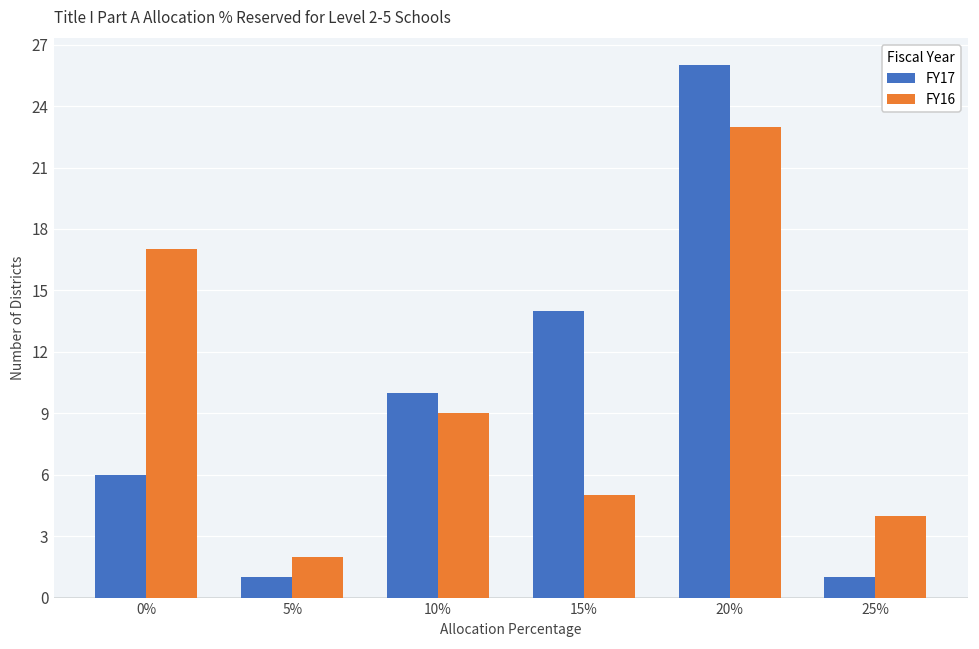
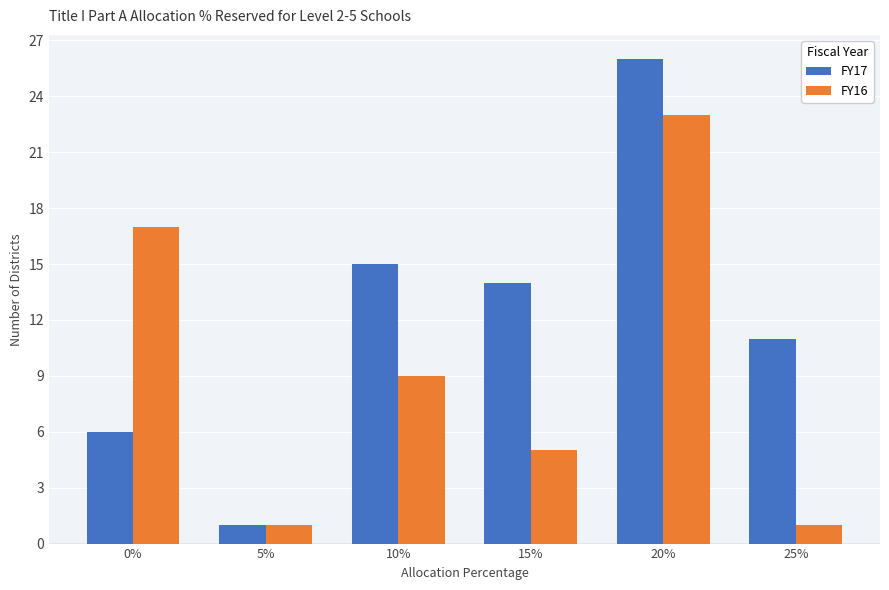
  {
    "FY17": {
      "0%": 6,
      "5%": 1,
-     "10%": 10,
+     "10%": 15,
      "15%": 14,
      "20%": 26,
-     "25%": 1
+     "25%": 11
    },
    "FY16": {
      "0%": 17,
-     "5%": 2,
+     "5%": 1,
      "10%": 9,
      "15%": 5,
      "20%": 23,
-     "25%": 4
+     "25%": 1
    }
  }
